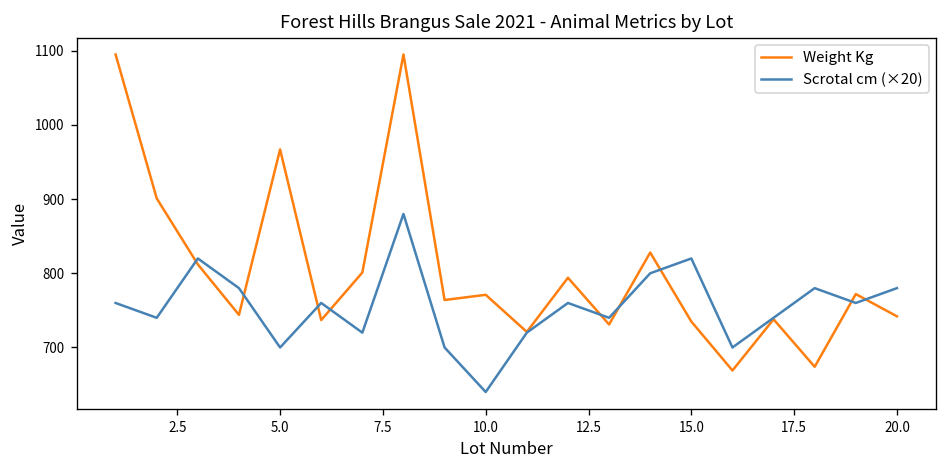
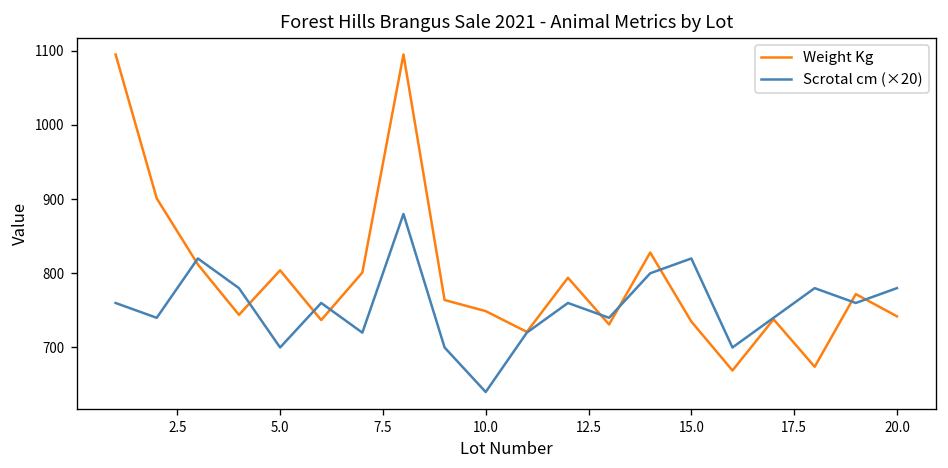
  {
    "Weight Kg": {
-     "5.0": 970,
-     "10.0": 770,
+     "5.0": 800,
+     "10.0": 750,
      "15.0": 740,
      "20.0": 740
    },
    "Scrotal cm (×20)": {
      "5.0": 700,
      "10.0": 640,
      "15.0": 820,
      "20.0": 780
    }
  }
